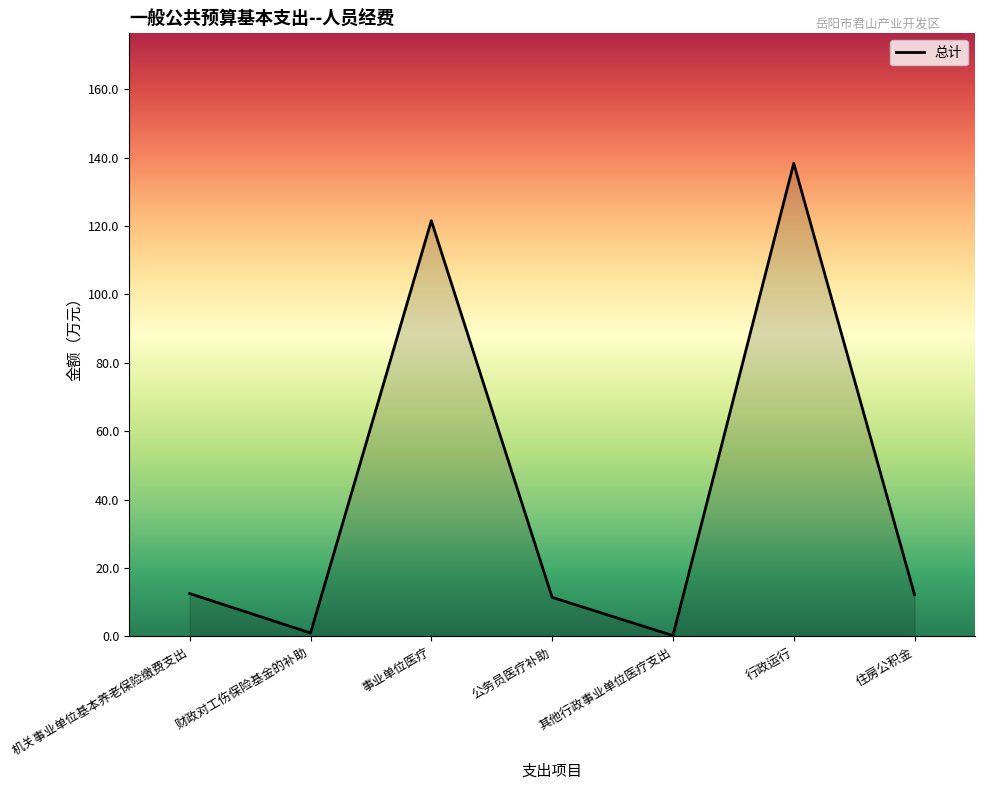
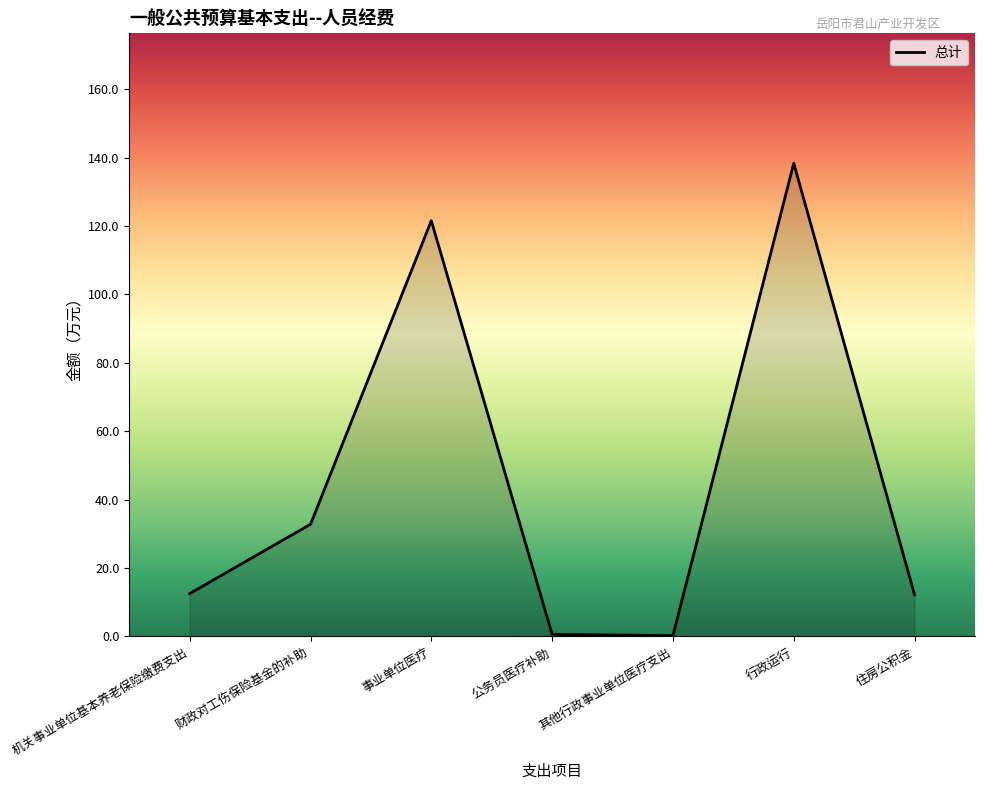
  {
    "机关事业单位基本养老保险缴费支出": 13,
-   "财政对工伤保险基金的补助": 1,
+   "财政对工伤保险基金的补助": 33,
    "事业单位医疗": 122,
-   "公务员医疗补助": 11,
+   "公务员医疗补助": 1,
    "其他行政事业单位医疗支出": 0,
    "行政运行": 138,
    "住房公积金": 12
  }
